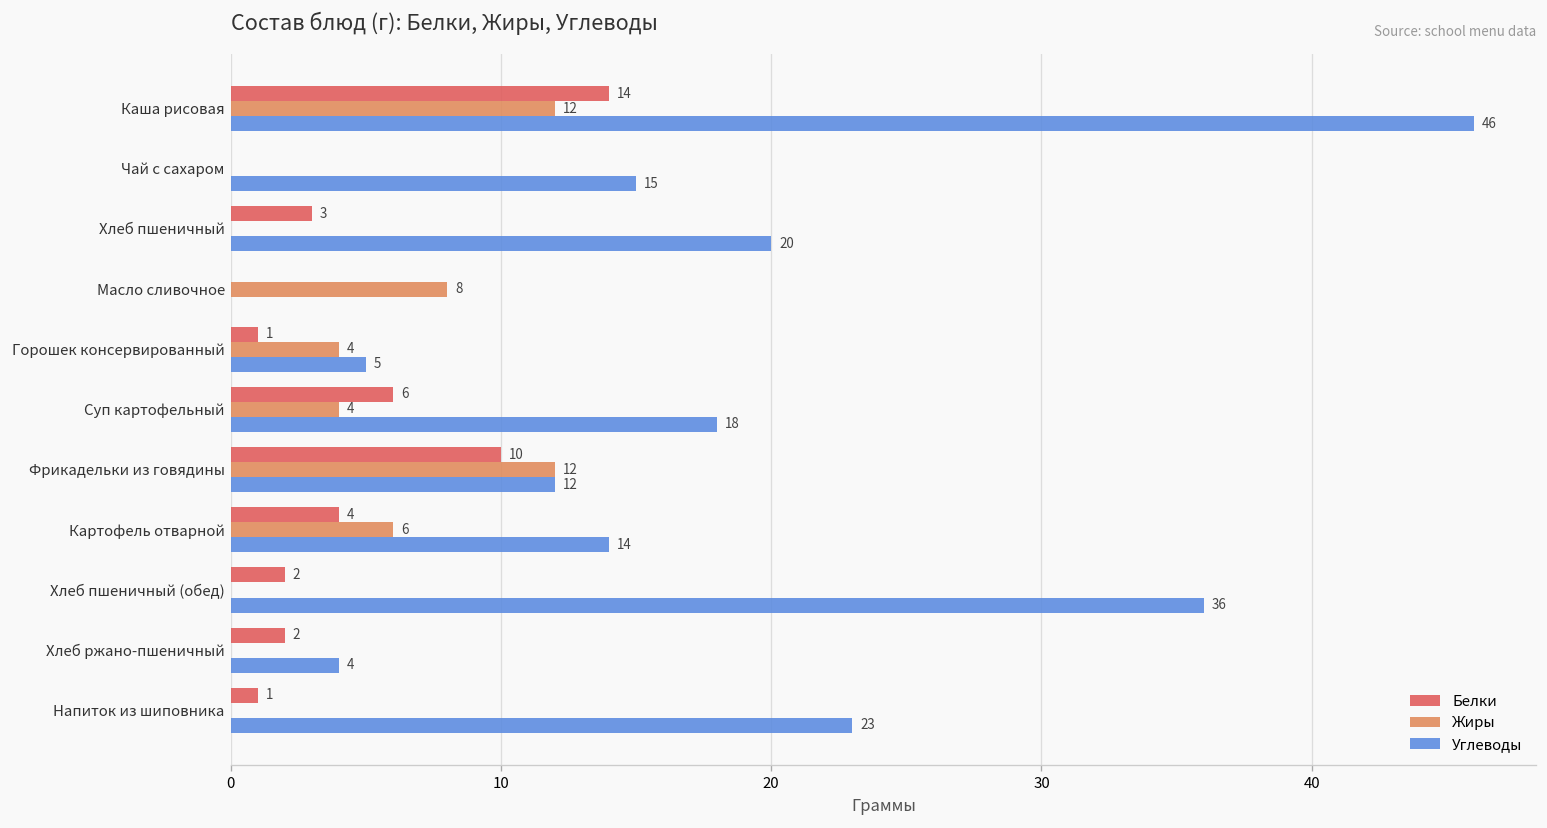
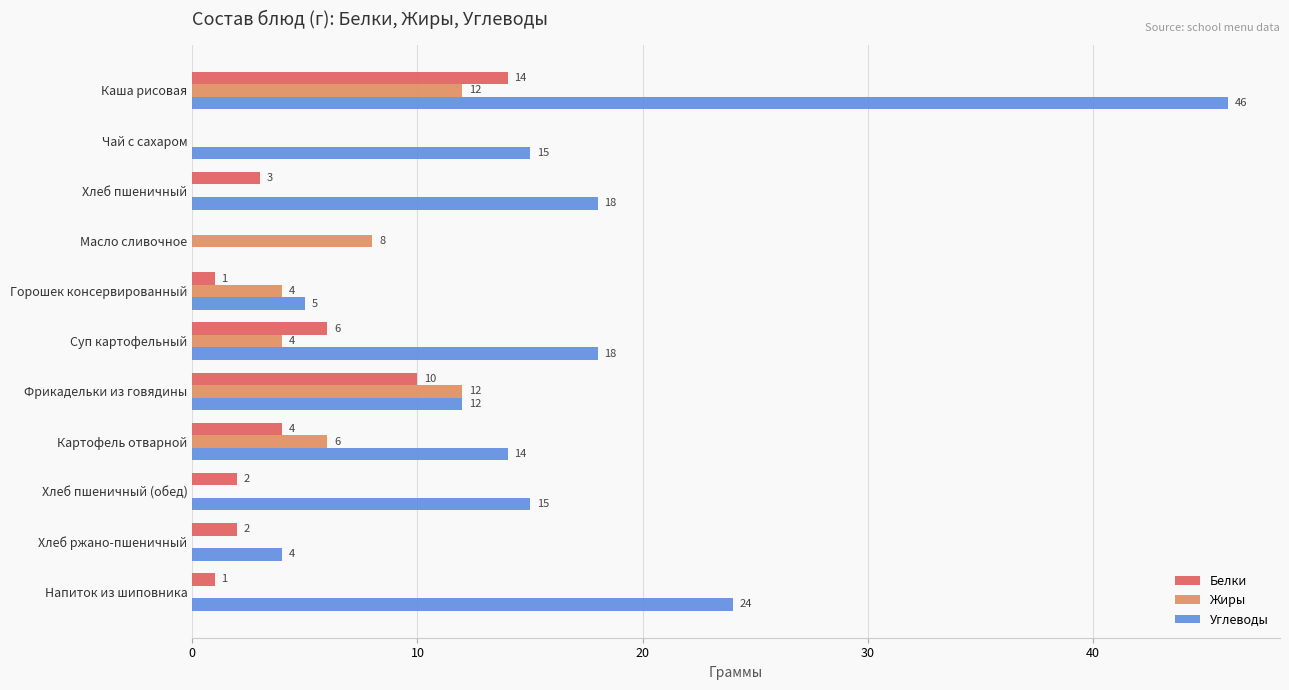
  {
    "Углеводы": {
      "Каша рисовая": 46,
      "Чай с сахаром": 15,
-     "Хлеб пшеничный": 20,
+     "Хлеб пшеничный": 18,
      "Горошек консервированный": 5,
      "Суп картофельный": 18,
      "Фрикадельки из говядины": 12,
      "Картофель отварной": 14,
-     "Хлеб пшеничный (обед)": 36,
+     "Хлеб пшеничный (обед)": 15,
      "Хлеб ржано-пшеничный": 4,
-     "Напиток из шиповника": 23
+     "Напиток из шиповника": 24
    }
  }
